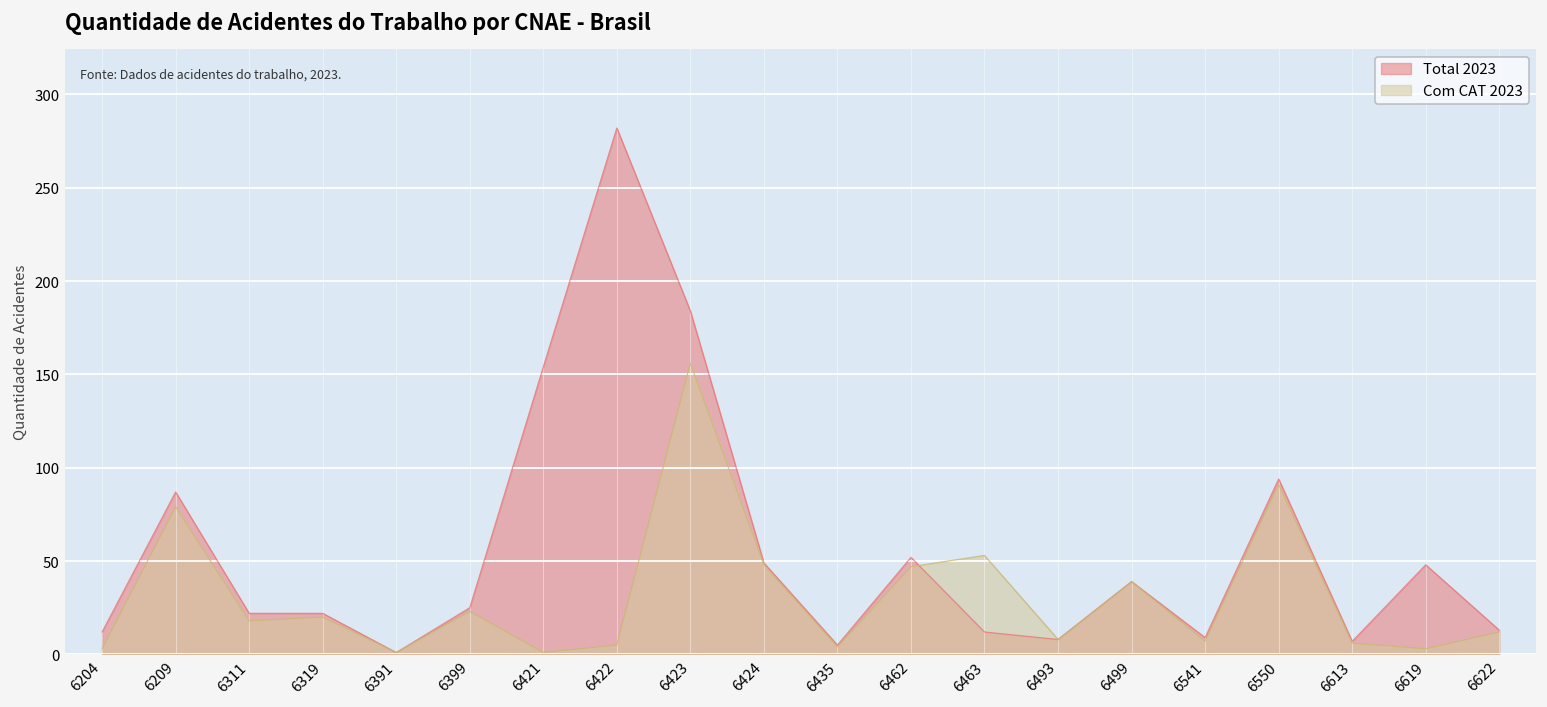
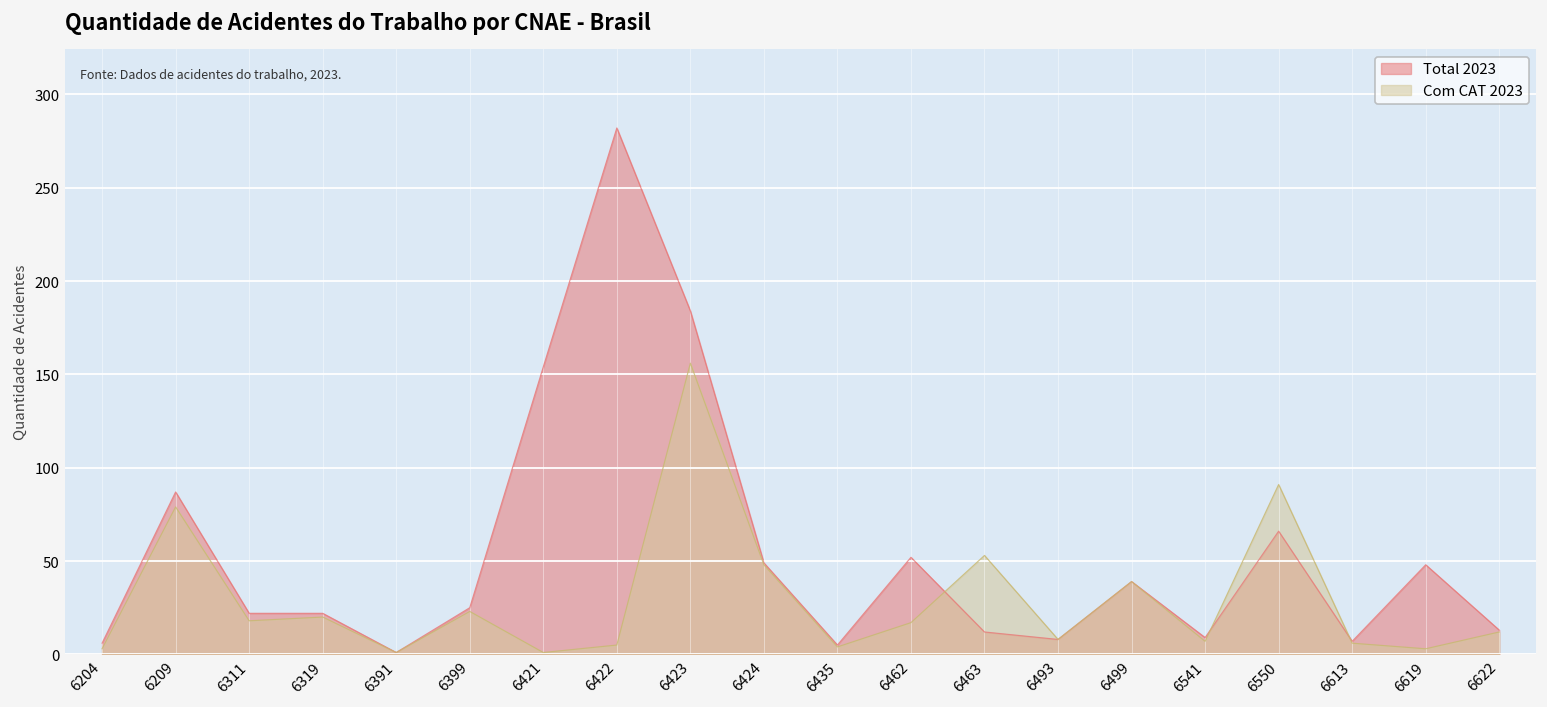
  {
    "Total 2023": {
-     "6204": 12,
+     "6204": 6,
      "6209": 87,
      "6311": 22,
      "6319": 22,
      "6399": 25,
      "6421": 154,
      "6422": 282,
      "6423": 184,
      "6462": 52,
      "6463": 12,
      "6541": 9,
-     "6550": 94,
+     "6550": 66,
      "6619": 48
    },
    "Com CAT 2023": {
      "6204": 3,
      "6209": 79,
      "6311": 18,
      "6319": 20,
      "6399": 23,
      "6421": 1,
      "6422": 5,
      "6423": 156,
-     "6462": 47,
+     "6462": 17,
      "6463": 53,
      "6541": 7,
      "6550": 91,
      "6619": 3
    }
  }
